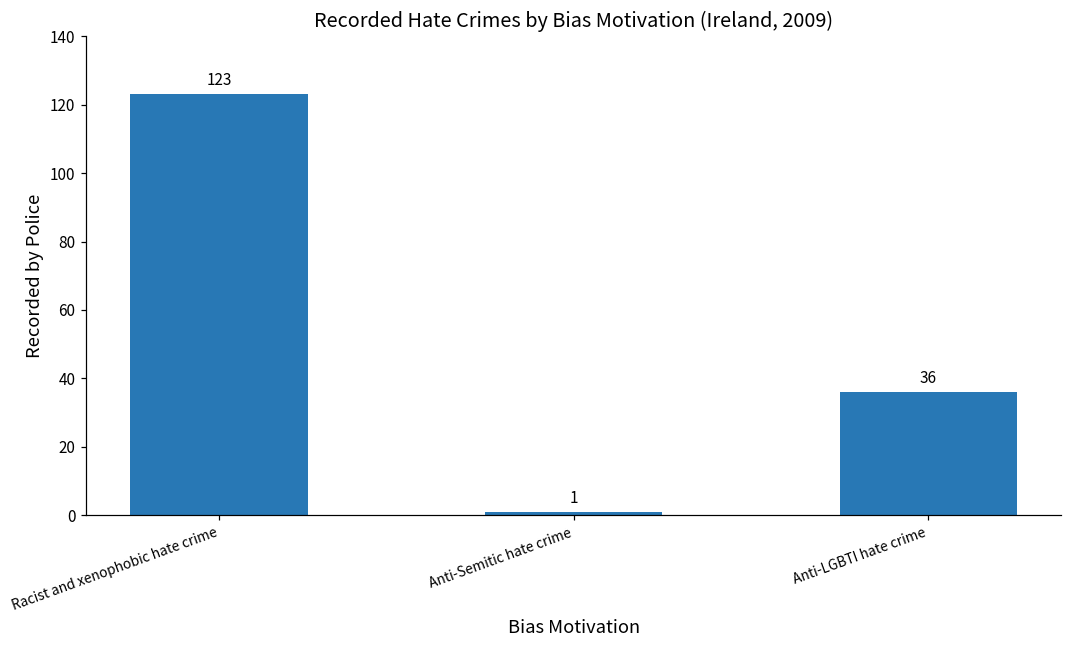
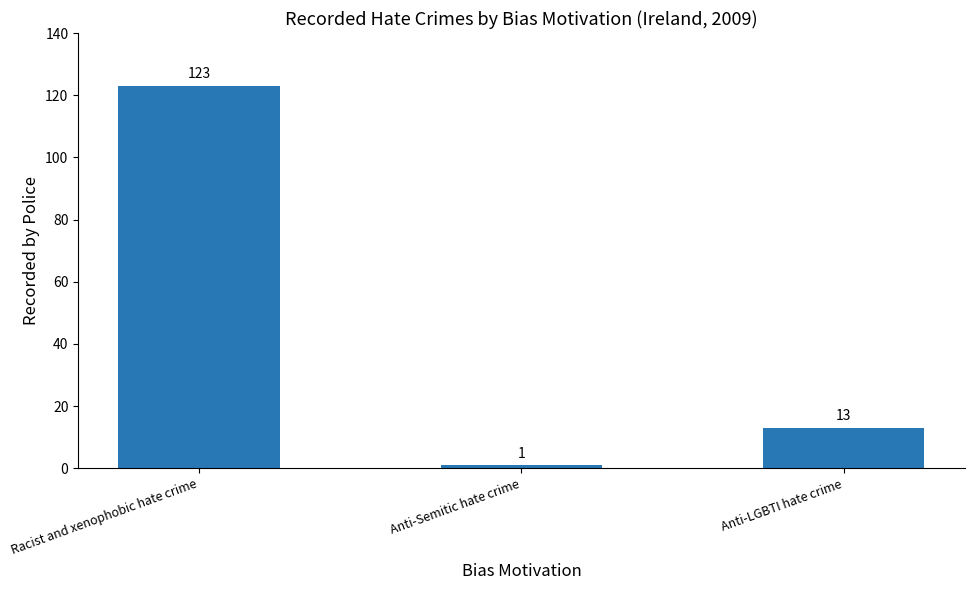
  {
    "Racist and xenophobic hate crime": 123,
    "Anti-Semitic hate crime": 1,
-   "Anti-LGBTI hate crime": 36
+   "Anti-LGBTI hate crime": 13
  }
